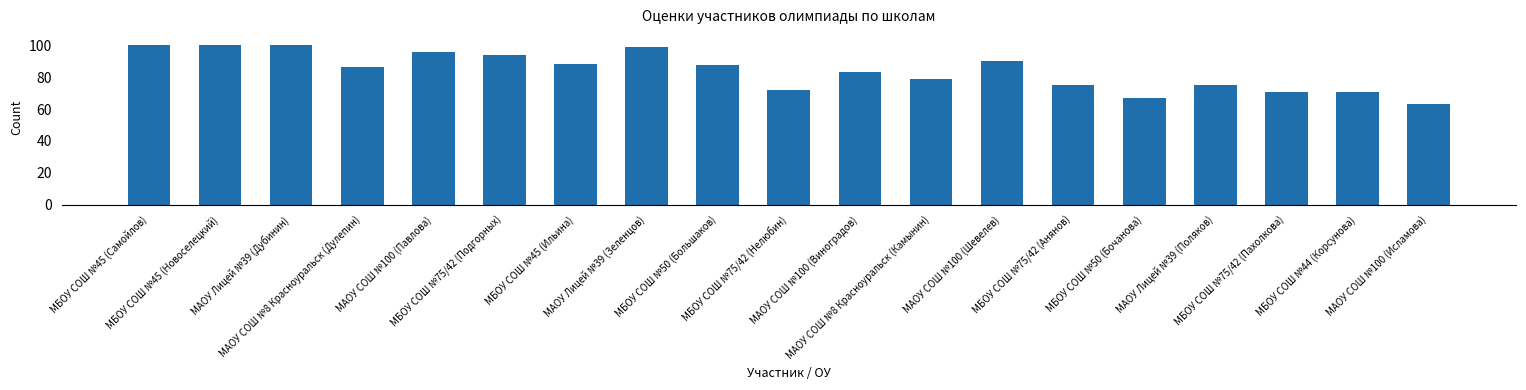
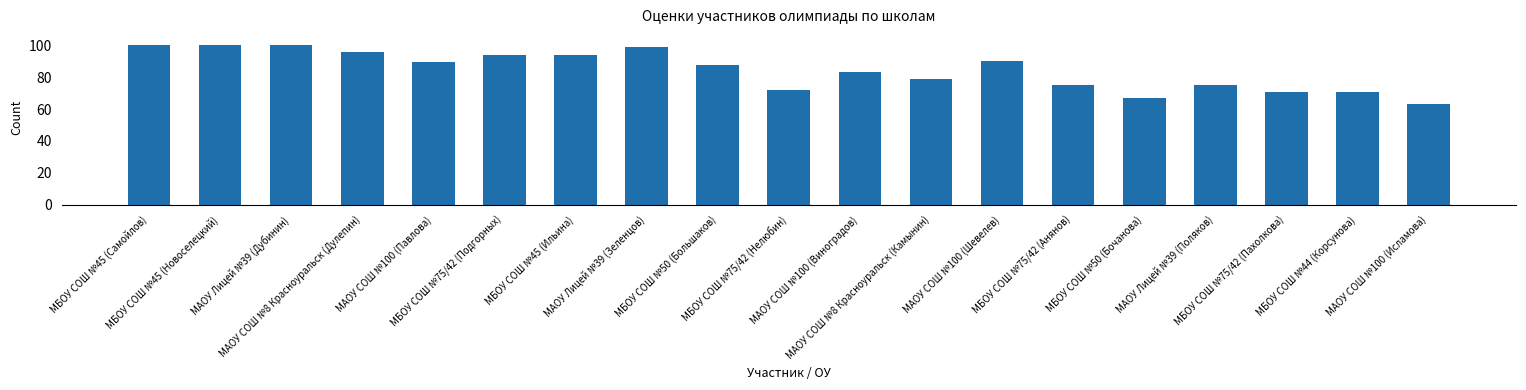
  {
    "МБОУ СОШ №45 (Самойлов)": 100,
    "МБОУ СОШ №45 (Новоселецкий)": 100,
    "МАОУ Лицей №39 (Дубинин)": 100,
-   "МАОУ СОШ №8 Красноуральск (Дулепин)": 87,
-   "МАОУ СОШ №100 (Павлова)": 96,
+   "МАОУ СОШ №8 Красноуральск (Дулепин)": 96,
+   "МАОУ СОШ №100 (Павлова)": 90,
    "МБОУ СОШ №75/42 (Подгорных)": 94,
-   "МБОУ СОШ №45 (Ильина)": 89,
+   "МБОУ СОШ №45 (Ильина)": 94,
    "МАОУ Лицей №39 (Зеленцов)": 99,
    "МБОУ СОШ №50 (Большаков)": 88,
    "МБОУ СОШ №75/42 (Нелюбин)": 72,
    "МАОУ СОШ №100 (Виноградов)": 83,
    "МАОУ СОШ №8 Красноуральск (Камынин)": 79,
    "МАОУ СОШ №100 (Шевелев)": 90,
    "МБОУ СОШ №75/42 (Анянов)": 75,
    "МБОУ СОШ №50 (Бочанова)": 67,
    "МАОУ Лицей №39 (Поляков)": 75,
    "МБОУ СОШ №75/42 (Пахолкова)": 71,
    "МБОУ СОШ №44 (Корсунова)": 71,
    "МАОУ СОШ №100 (Исламова)": 63
  }
